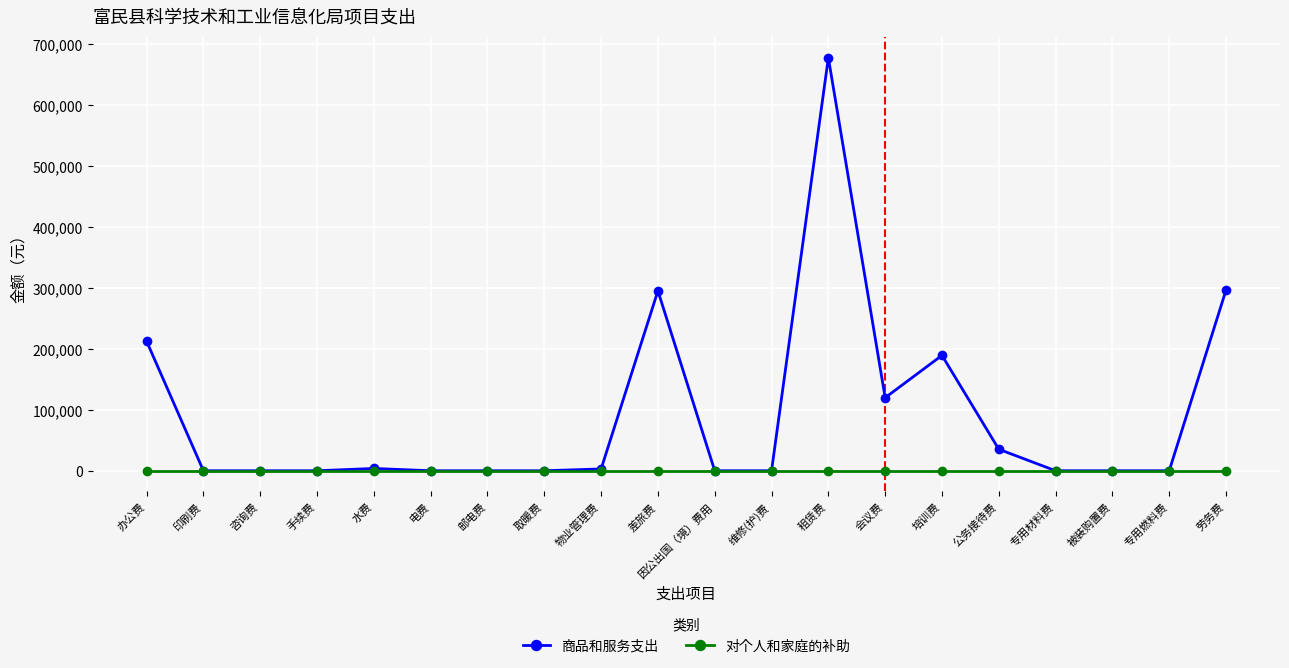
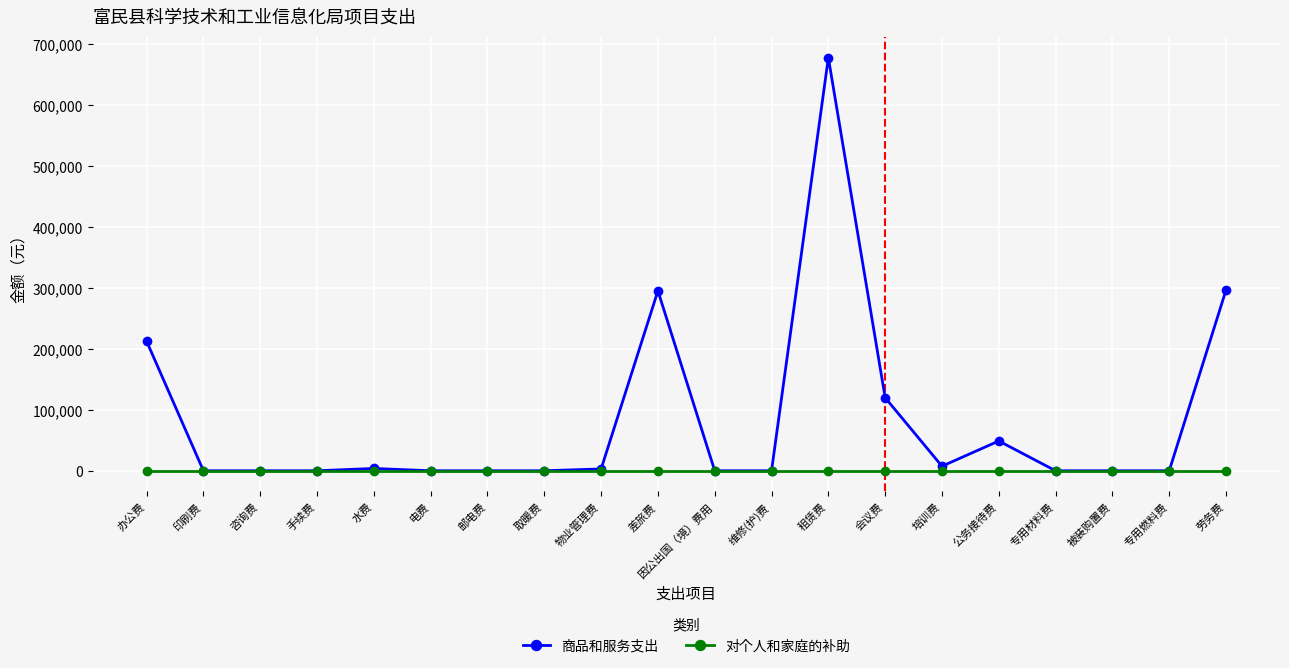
  {
    "商品和服务支出": {
      "办公费": "210,000",
      "差旅费": "300,000",
      "租赁费": "680,000",
      "会议费": "120,000",
-     "培训费": "190,000",
-     "公务接待费": "40,000",
+     "培训费": "10,000",
+     "公务接待费": "50,000",
      "劳务费": "300,000"
    },
    "对个人和家庭的补助": {
      "办公费": "0",
      "差旅费": "0",
      "租赁费": "0",
      "会议费": "0",
      "培训费": "0",
      "公务接待费": "0",
      "劳务费": "0"
    }
  }
